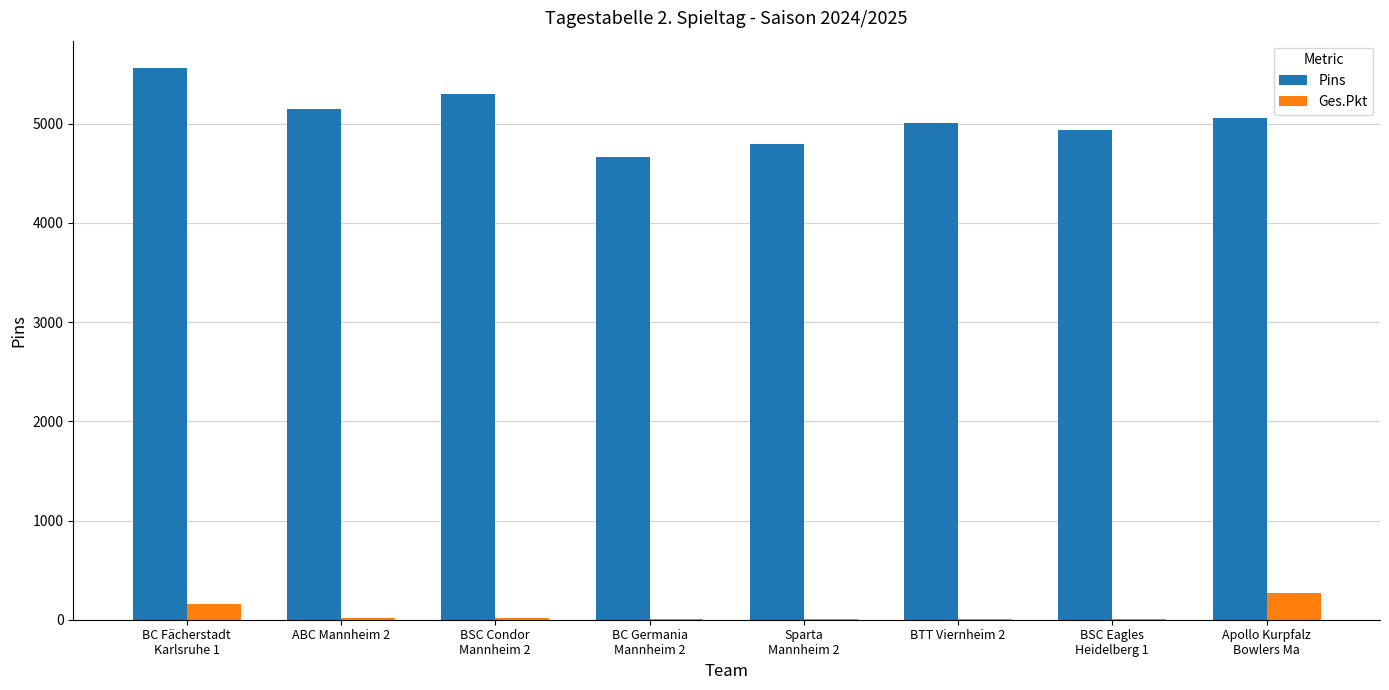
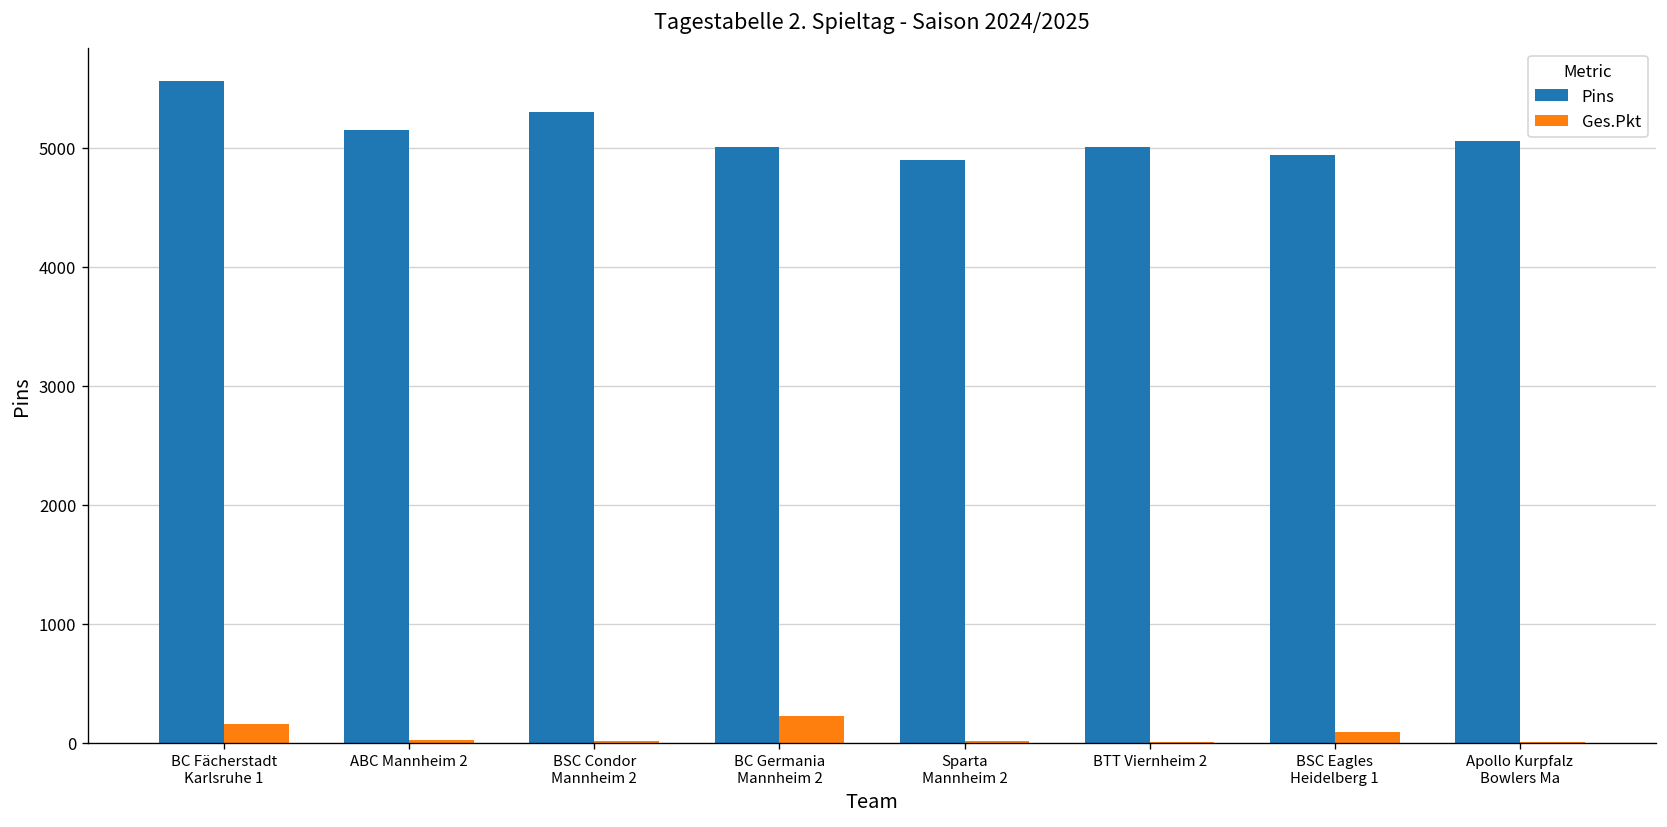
  {
    "Pins": {
      "BC Fächerstadt Karlsruhe 1": 5600,
      "ABC Mannheim 2": 5100,
      "BSC Condor Mannheim 2": 5300,
-     "BC Germania Mannheim 2": 4700,
-     "Sparta Mannheim 2": 4800,
+     "BC Germania Mannheim 2": 5000,
+     "Sparta Mannheim 2": 4900,
      "BTT Viernheim 2": 5000,
      "BSC Eagles Heidelberg 1": 4900,
      "Apollo Kurpfalz Bowlers Ma": 5100
    },
    "Ges.Pkt": {
      "BC Fächerstadt Karlsruhe 1": 200,
-     "BC Germania Mannheim 2": 0,
-     "BSC Eagles Heidelberg 1": 0,
-     "Apollo Kurpfalz Bowlers Ma": 300
+     "BC Germania Mannheim 2": 200,
+     "BSC Eagles Heidelberg 1": 100,
+     "Apollo Kurpfalz Bowlers Ma": 0
    }
  }
